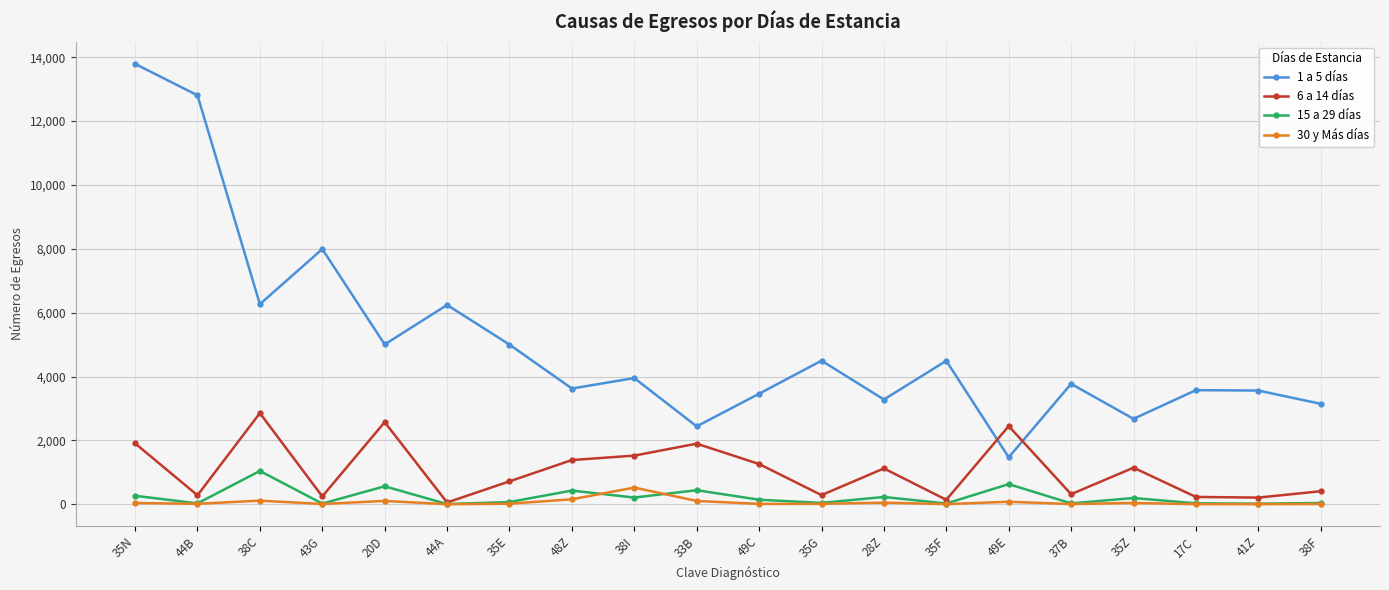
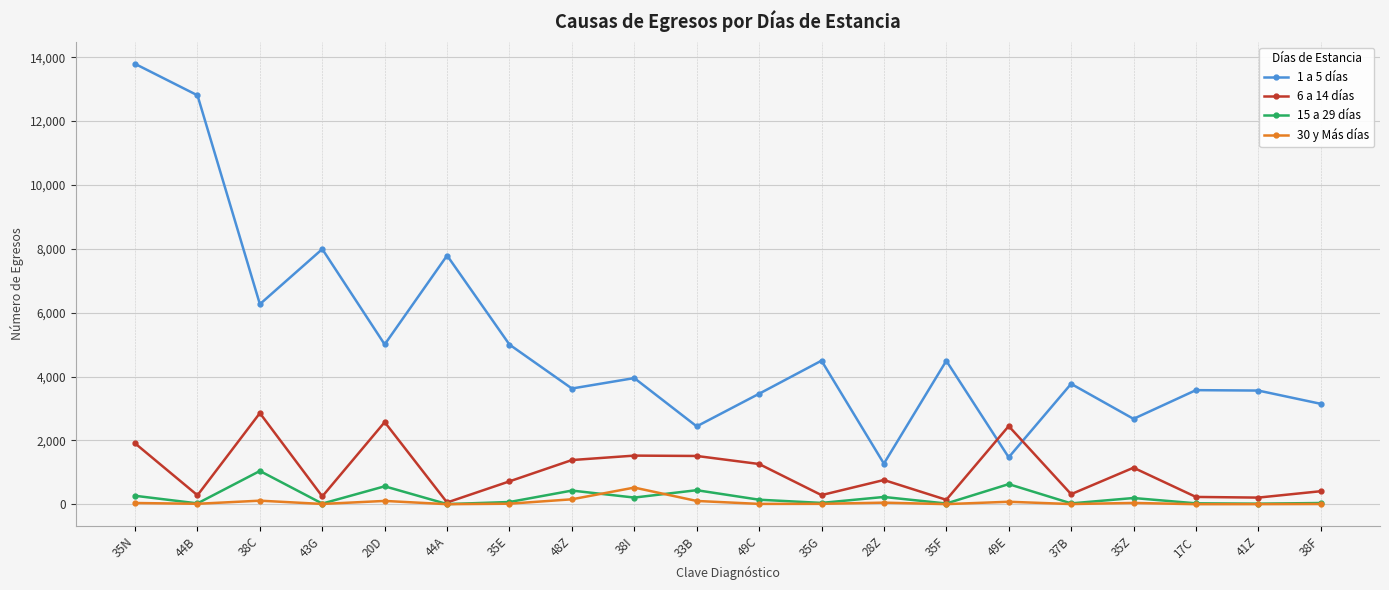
  {
    "1 a 5 días": {
      "35N": "13,800",
      "44B": "12,800",
      "38C": "6,300",
      "43G": "8,000",
      "20D": "5,000",
-     "44A": "6,200",
+     "44A": "7,800",
      "35E": "5,000",
      "48Z": "3,600",
      "38I": "4,000",
      "33B": "2,400",
      "49C": "3,500",
      "35G": "4,500",
-     "28Z": "3,300",
+     "28Z": "1,300",
      "35F": "4,500",
      "49E": "1,500",
      "37B": "3,800",
      "35Z": "2,700",
      "17C": "3,600",
      "41Z": "3,600",
      "38F": "3,100"
    },
    "6 a 14 días": {
      "35N": "1,900",
      "44B": "300",
      "38C": "2,900",
      "43G": "200",
      "20D": "2,600",
      "35E": "700",
      "48Z": "1,400",
      "38I": "1,500",
-     "33B": "1,900",
+     "33B": "1,500",
      "49C": "1,300",
      "35G": "300",
-     "28Z": "1,100",
+     "28Z": "800",
      "35F": "100",
      "49E": "2,400",
      "37B": "300",
      "35Z": "1,100",
      "17C": "200",
      "41Z": "200",
      "38F": "400"
    },
    "15 a 29 días": {
      "35N": "300",
      "38C": "1,000",
      "20D": "600",
      "48Z": "400",
      "38I": "200",
      "33B": "400",
      "49C": "100",
      "28Z": "200",
      "49E": "600",
      "35Z": "200"
    },
    "30 y Más días": {
      "35N": "0",
      "38C": "100",
      "20D": "100",
      "48Z": "200",
      "38I": "500",
      "33B": "100",
      "49C": "0",
      "28Z": "100",
      "49E": "100",
      "35Z": "0"
    }
  }
